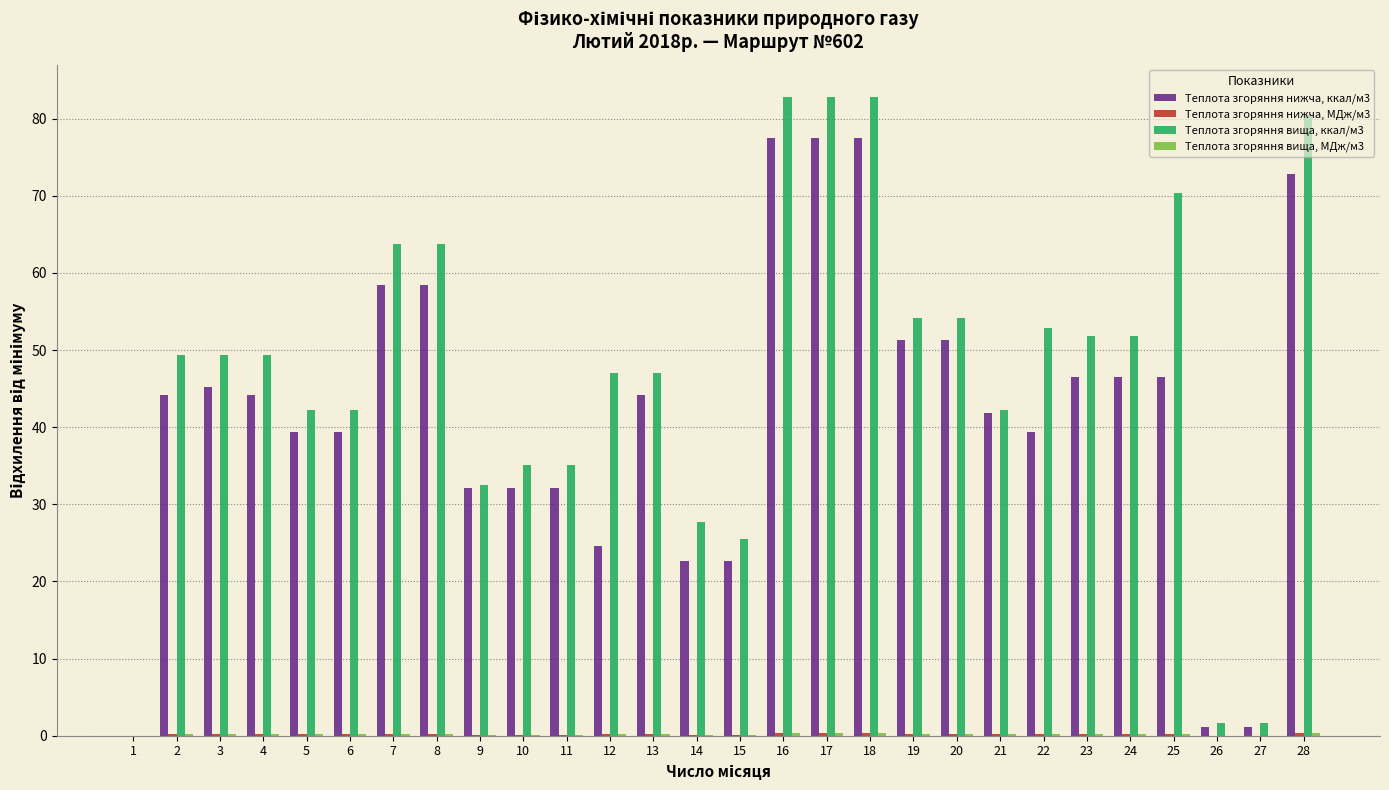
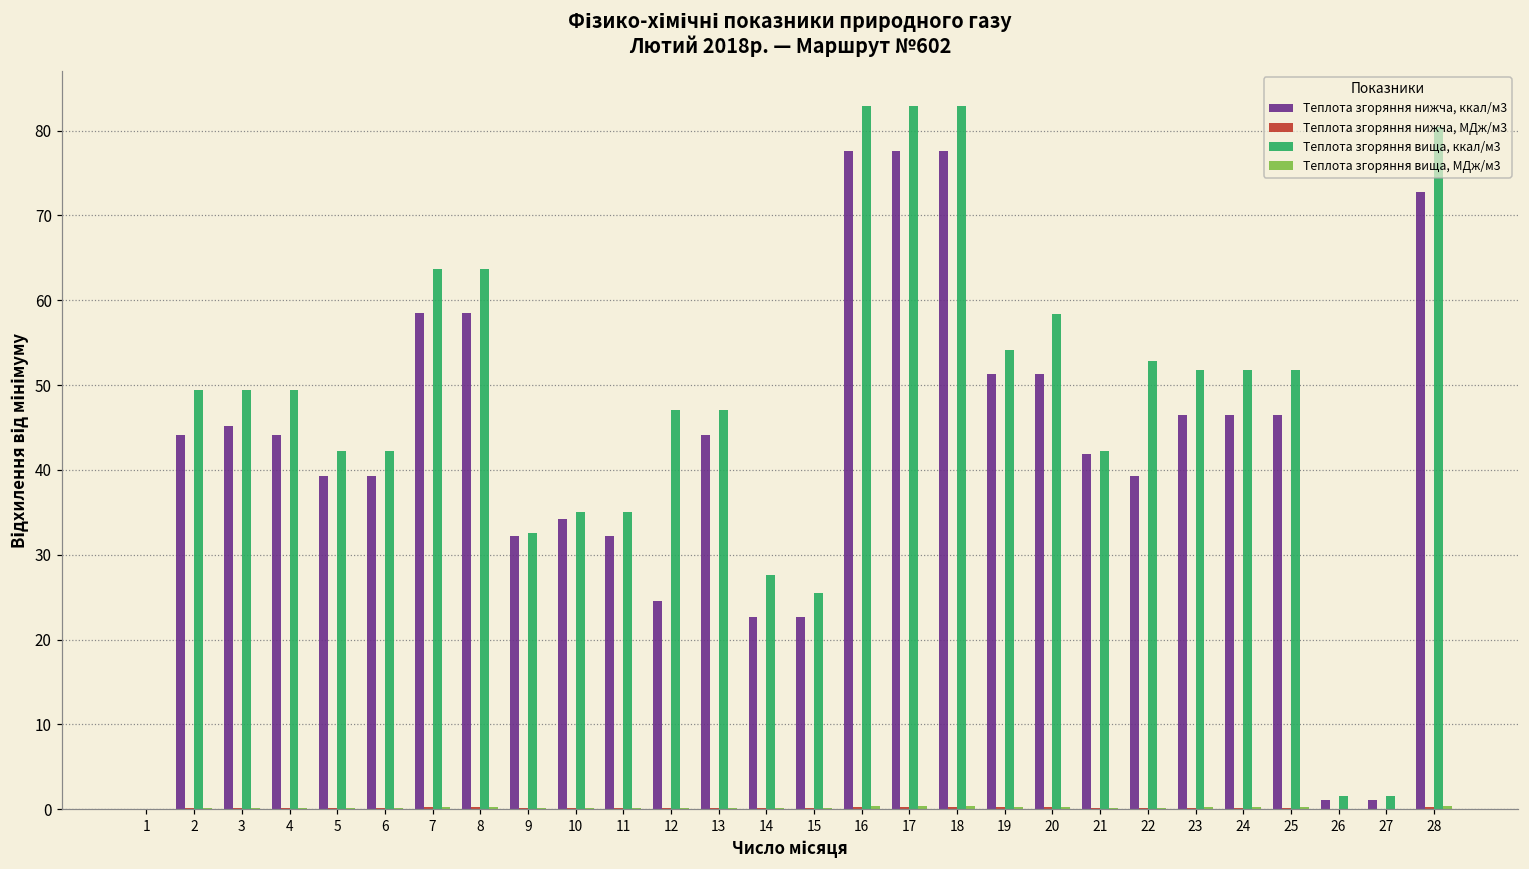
  {
    "Теплота згоряння нижча, ккал/м3": {
      "1": 0,
      "2": 44,
      "3": 45,
      "4": 44,
      "5": 39,
      "6": 39,
      "7": 58,
      "8": 58,
      "9": 32,
-     "10": 32,
+     "10": 34,
      "11": 32,
      "12": 25,
      "13": 44,
      "14": 23,
      "15": 23,
      "16": 78,
      "17": 78,
      "18": 78,
      "19": 51,
      "20": 51,
      "21": 42,
      "22": 39,
      "23": 47,
      "24": 47,
      "25": 47,
      "26": 1,
      "27": 1,
      "28": 73
    },
    "Теплота згоряння нижча, МДж/м3": {
      "1": 0,
      "16": 0,
      "17": 0,
      "18": 0
    },
    "Теплота згоряння вища, ккал/м3": {
      "1": 0,
      "2": 49,
      "3": 49,
      "4": 49,
      "5": 42,
      "6": 42,
      "7": 64,
      "8": 64,
      "9": 33,
      "10": 35,
      "11": 35,
      "12": 47,
      "13": 47,
      "14": 28,
      "15": 26,
      "16": 83,
      "17": 83,
      "18": 83,
      "19": 54,
-     "20": 54,
+     "20": 58,
      "21": 42,
      "22": 53,
      "23": 52,
      "24": 52,
-     "25": 70,
+     "25": 52,
      "26": 2,
      "27": 2
    },
    "Теплота згоряння вища, МДж/м3": {
      "1": 0,
      "16": 0,
      "17": 0,
      "18": 0,
      "28": 0
    }
  }
